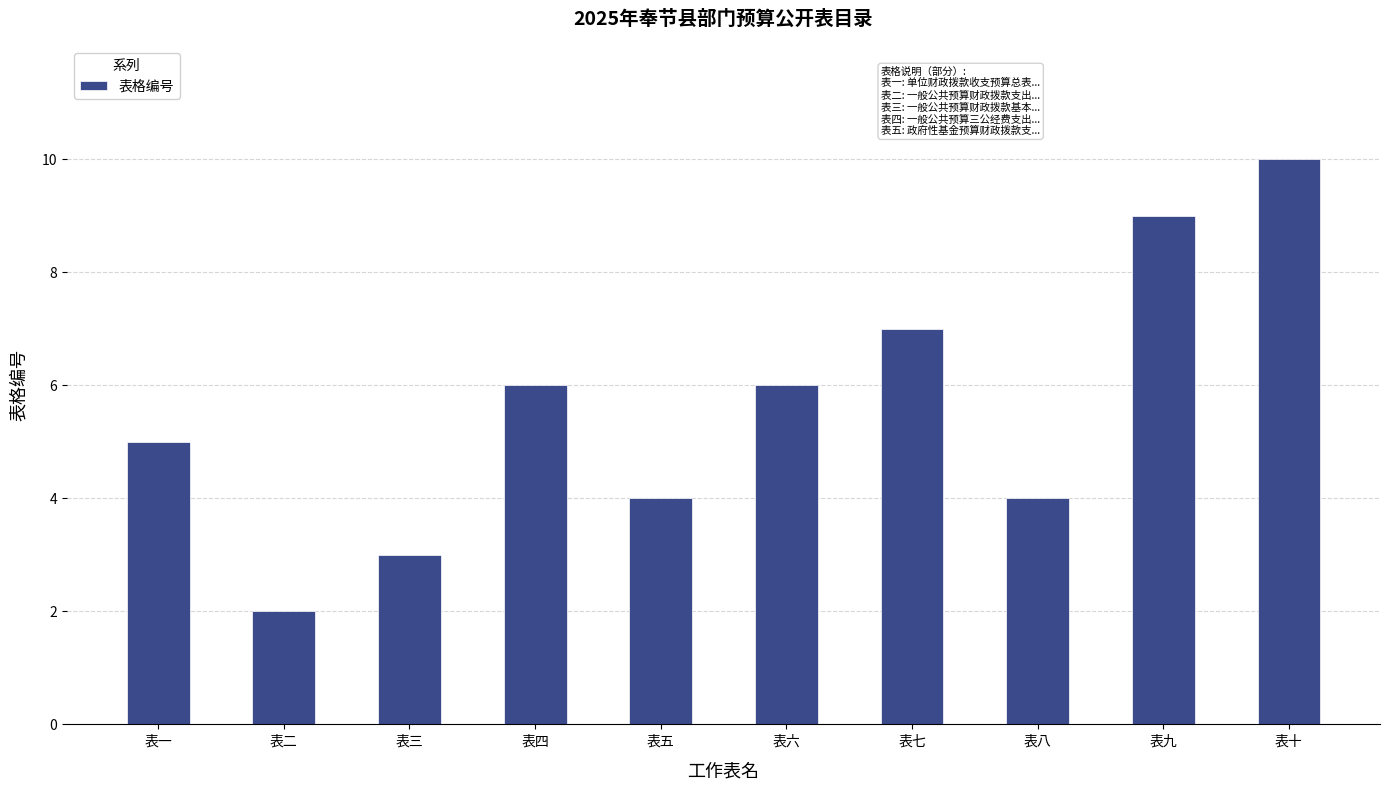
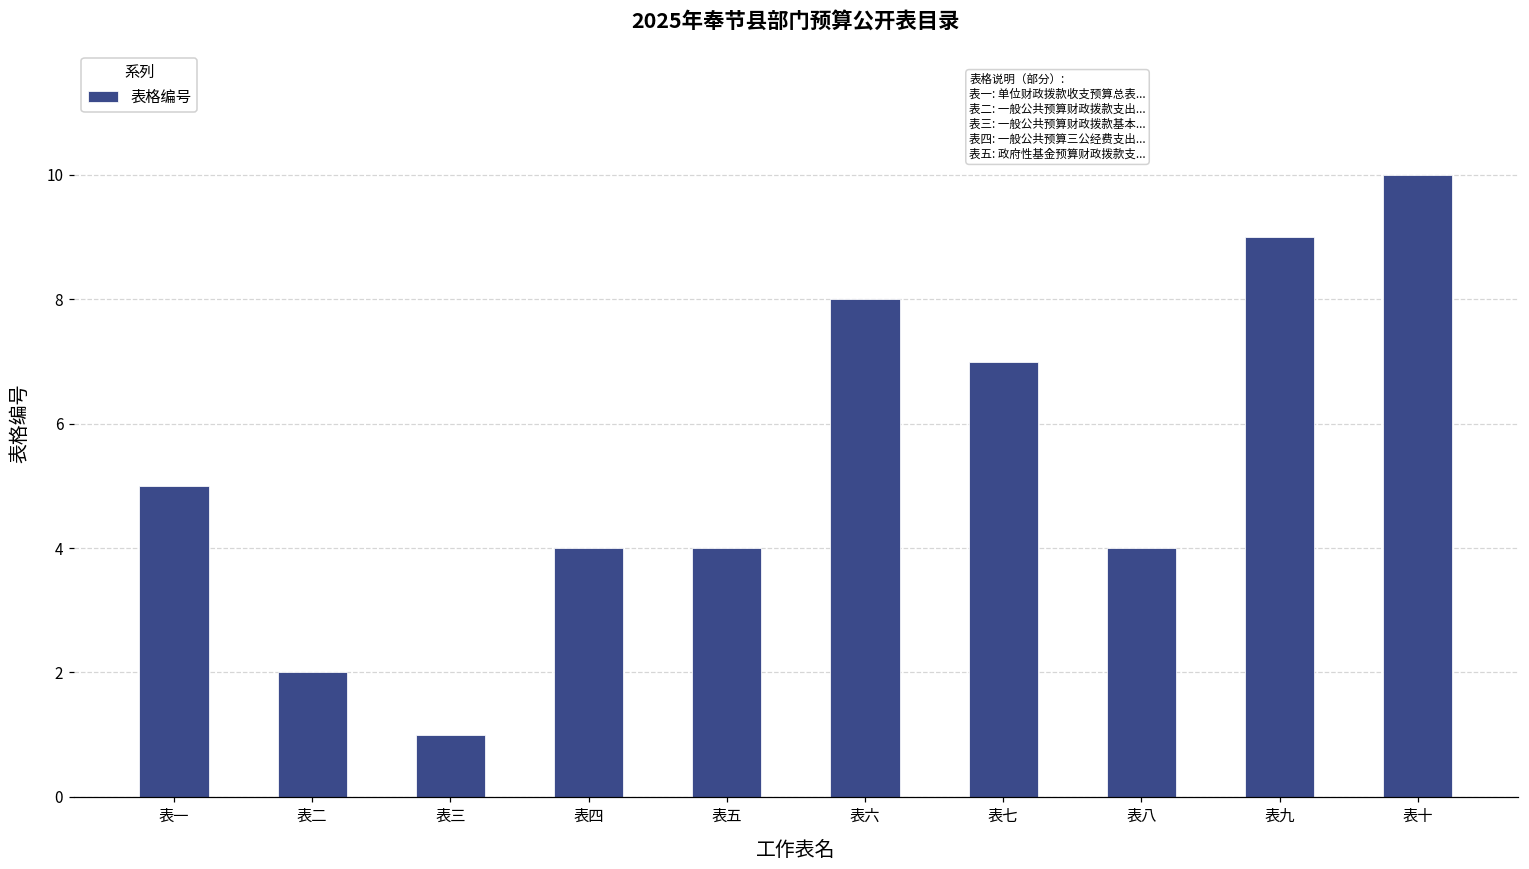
  {
    "表一": 5,
    "表二": 2,
-   "表三": 3,
-   "表四": 6,
+   "表三": 1,
+   "表四": 4,
    "表五": 4,
-   "表六": 6,
+   "表六": 8,
    "表七": 7,
    "表八": 4,
    "表九": 9,
    "表十": 10
  }
